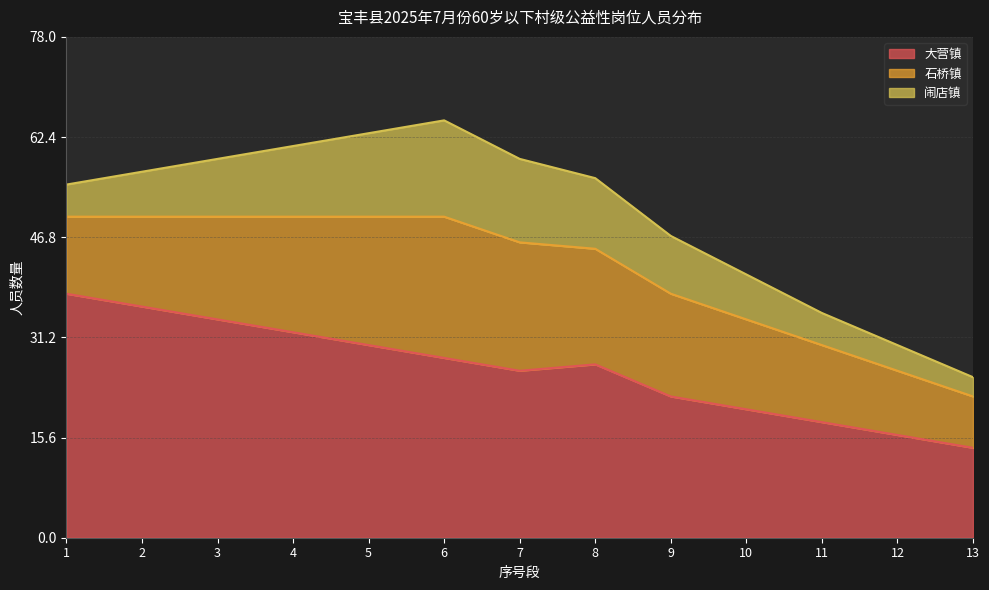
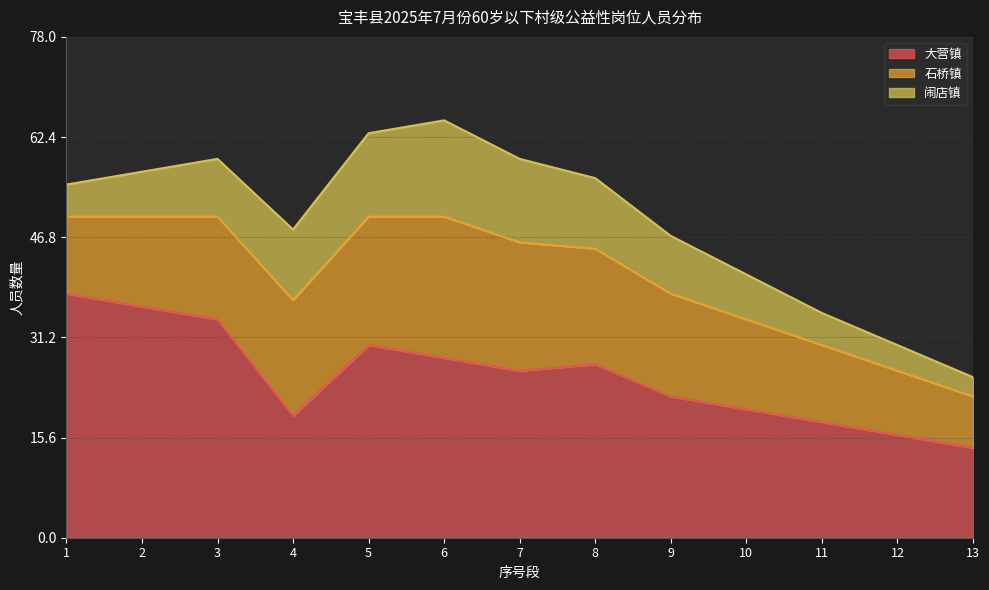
  {
    "大营镇": {
      "1": 38,
      "2": 36,
      "3": 34,
-     "4": 32,
+     "4": 19,
      "5": 30,
      "6": 28,
      "7": 26,
      "8": 27,
      "9": 22,
      "10": 20,
      "11": 18,
      "12": 16,
      "13": 14
    }
  }
